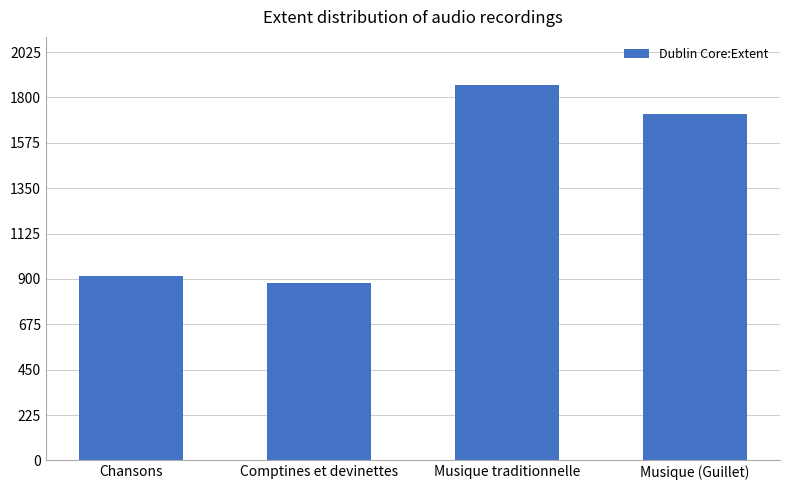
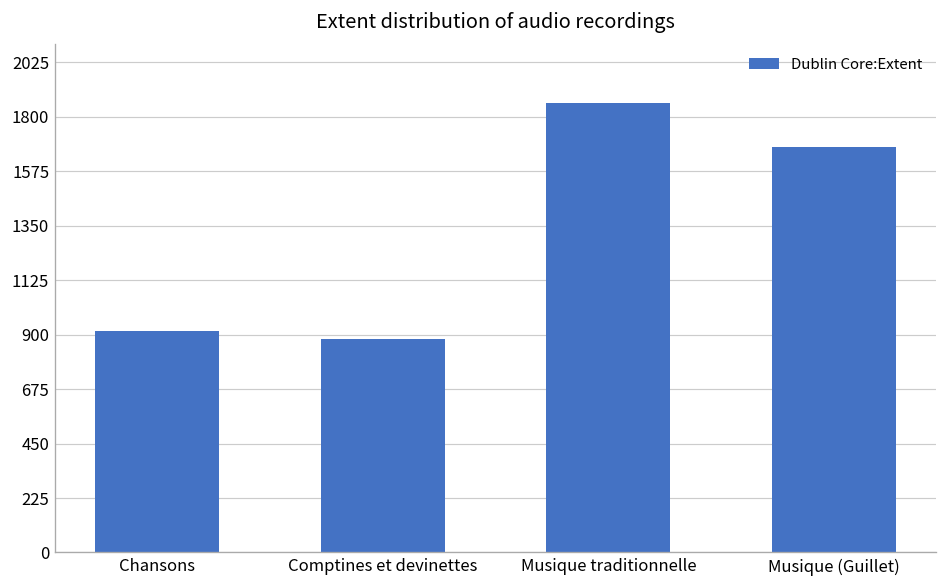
  {
    "Chansons": 910,
    "Comptines et devinettes": 880,
    "Musique traditionnelle": 1860,
-   "Musique (Guillet)": 1720
+   "Musique (Guillet)": 1680
  }
